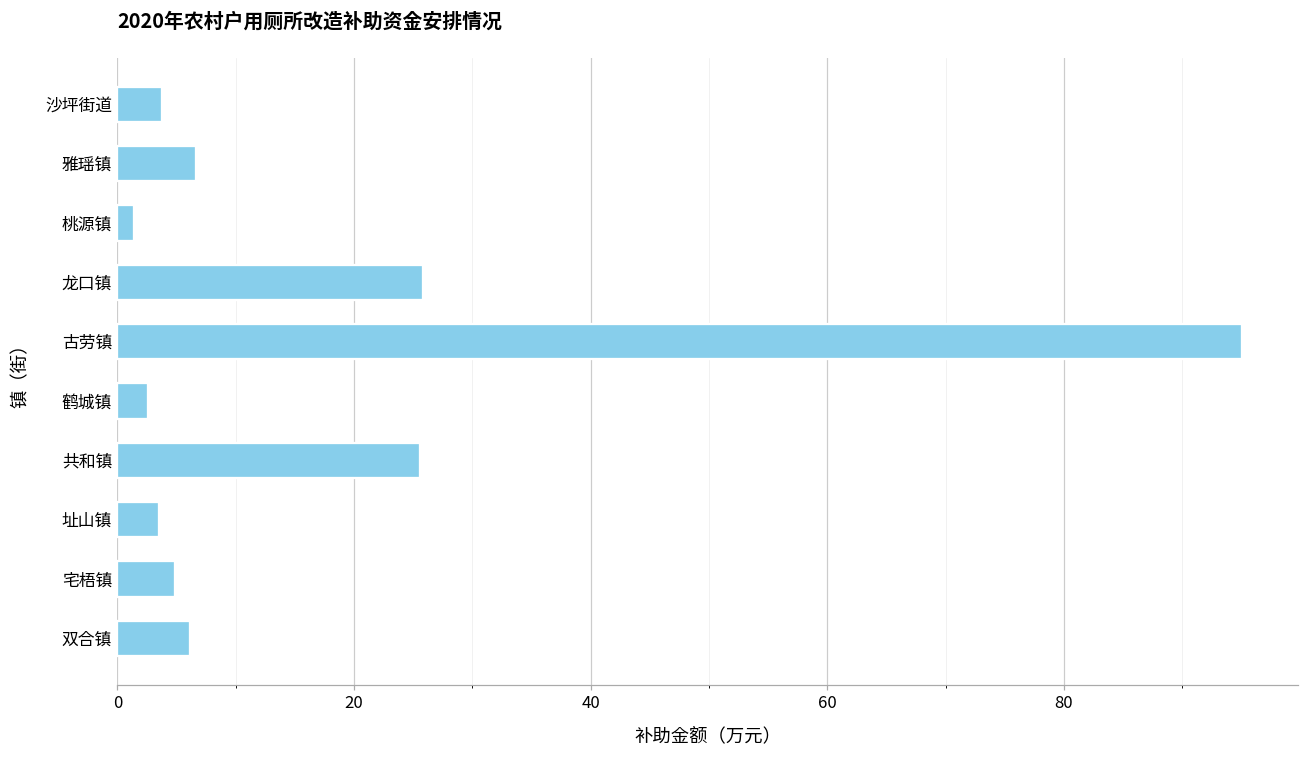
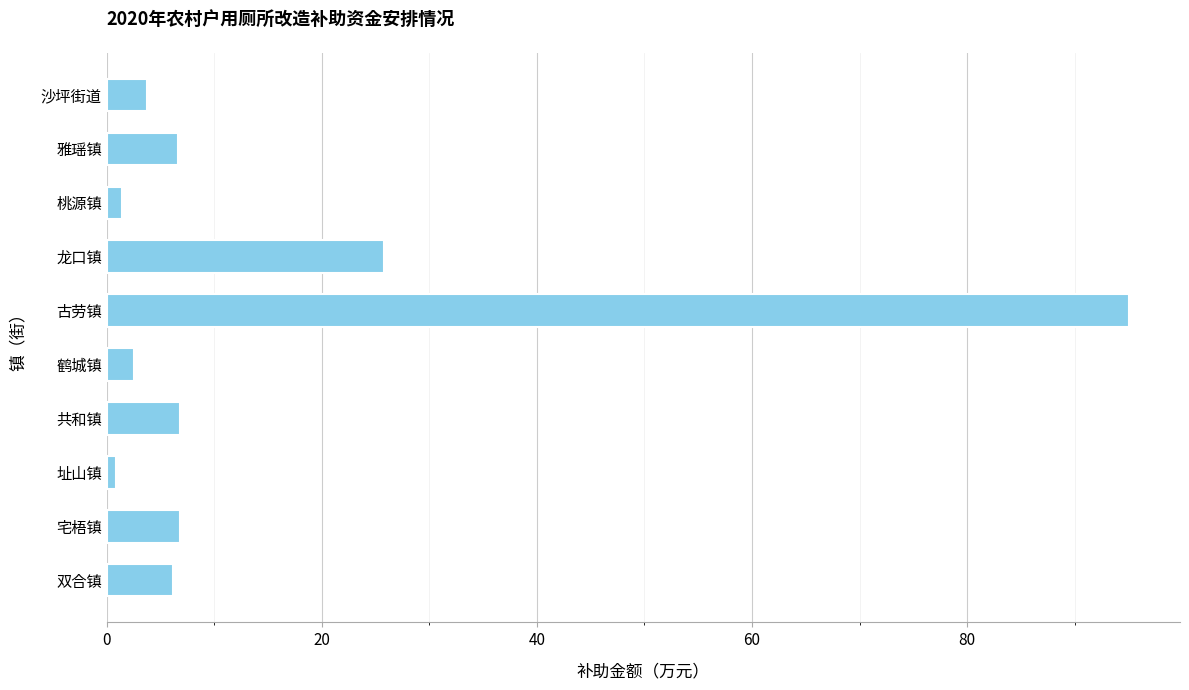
  {
    "沙坪街道": 3.7,
    "雅瑶镇": 6.6,
    "桃源镇": 1.4,
    "龙口镇": 25.8,
    "古劳镇": 95.0,
    "鹤城镇": 2.6,
-   "共和镇": 25.6,
-   "址山镇": 3.5,
-   "宅梧镇": 4.8,
+   "共和镇": 6.8,
+   "址山镇": 0.8,
+   "宅梧镇": 6.8,
    "双合镇": 6.2
  }
